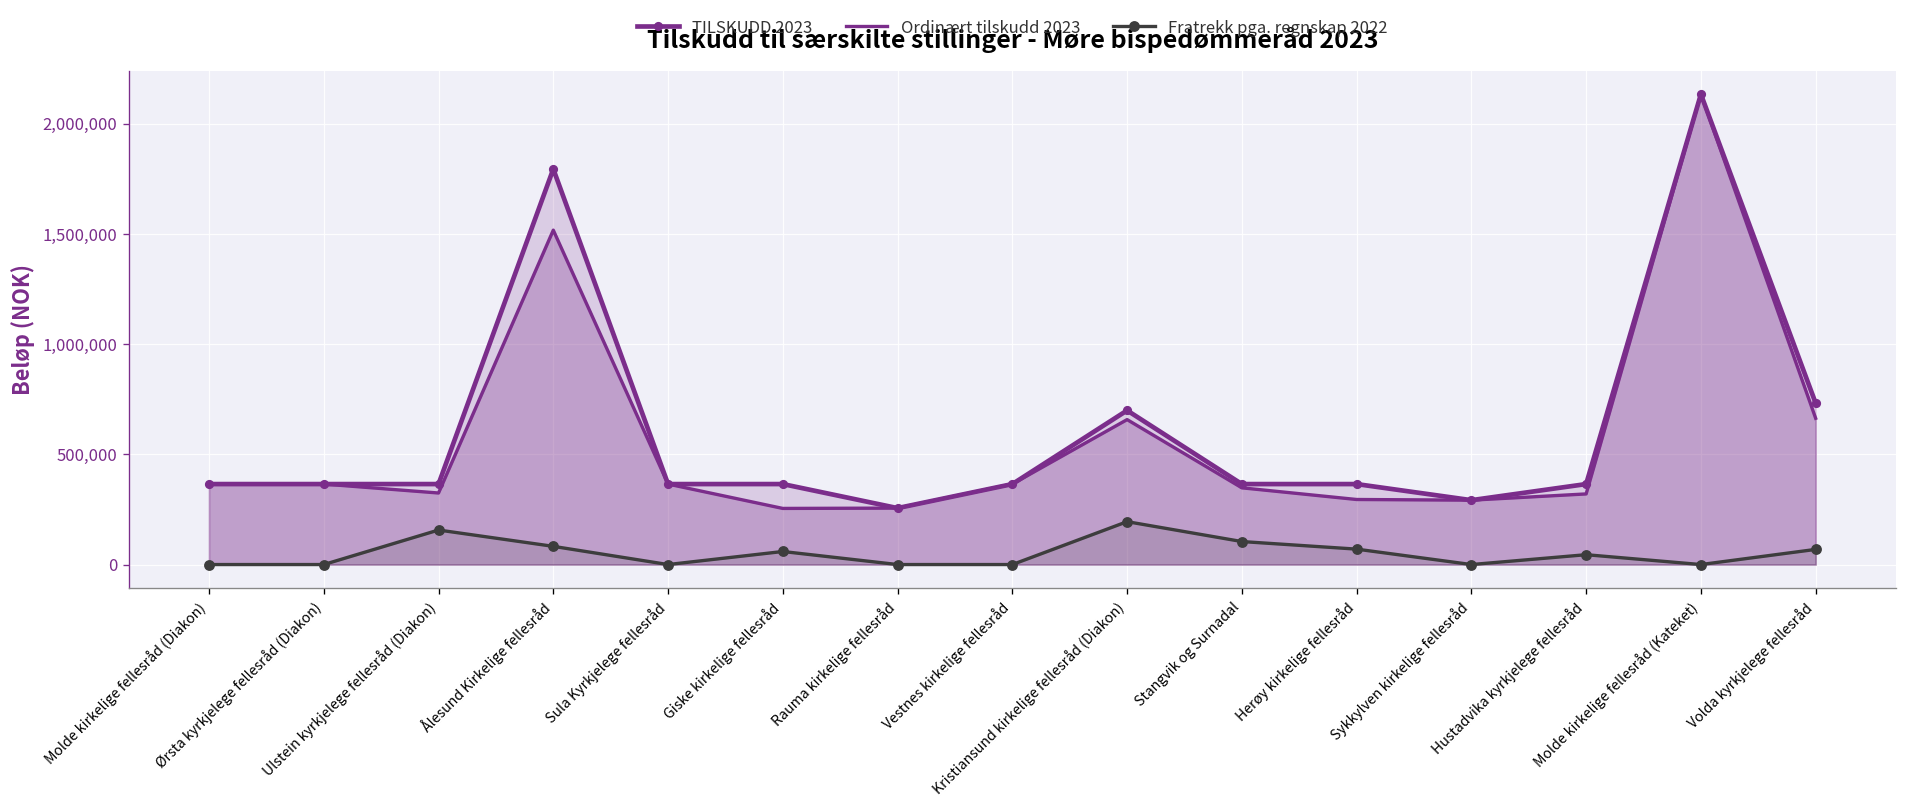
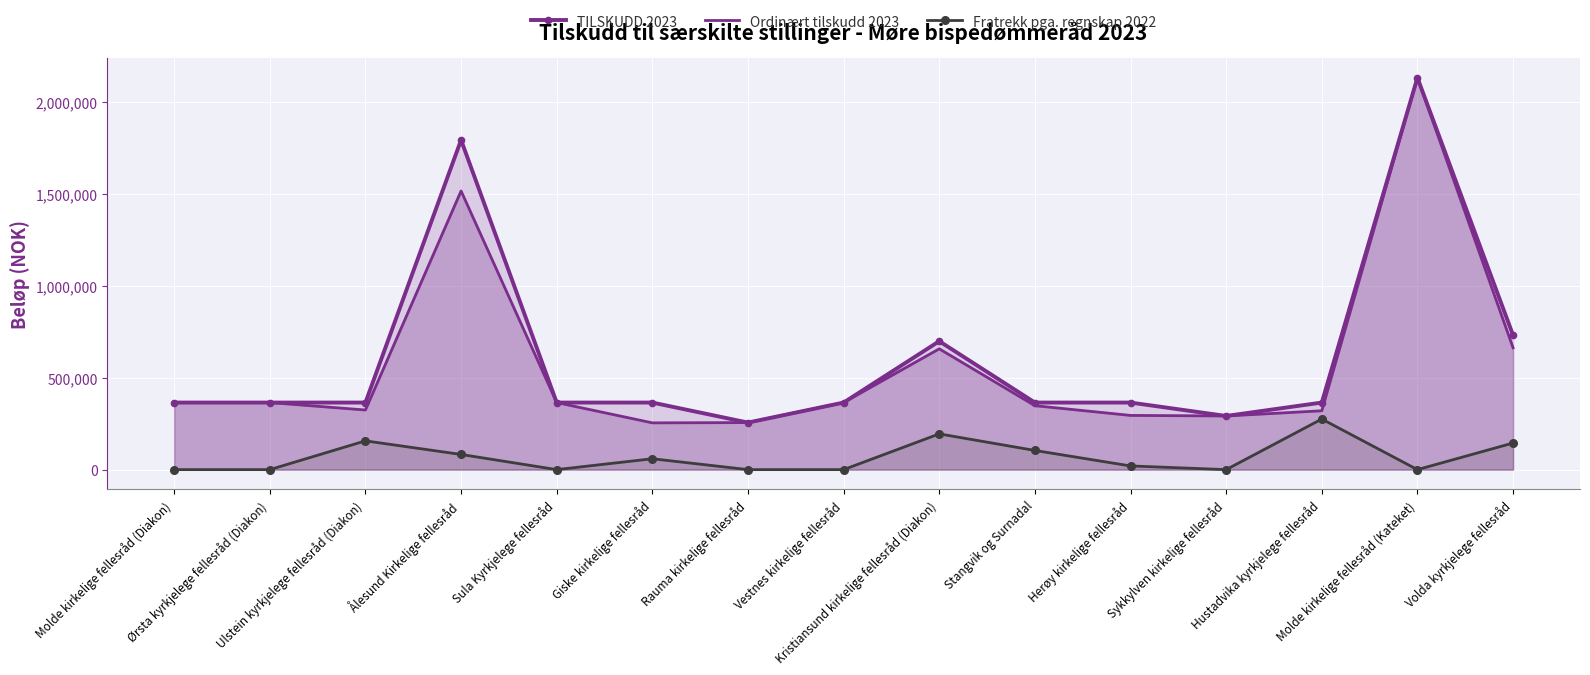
  {
    "Fratrekk pga. regnskap 2022": {
      "Molde kirkelige fellesråd (Diakon)": "0",
      "Ørsta kyrkjelege fellesråd (Diakon)": "0",
      "Ulstein kyrkjelege fellesråd (Diakon)": "160,000",
      "Ålesund Kirkelige fellesråd": "80,000",
      "Sula Kyrkjelege fellesråd": "0",
      "Giske kirkelige fellesråd": "60,000",
      "Rauma kirkelige fellesråd": "0",
      "Vestnes kirkelige fellesråd": "0",
      "Kristiansund kirkelige fellesråd (Diakon)": "190,000",
      "Stangvik og Surnadal": "100,000",
-     "Herøy kirkelige fellesråd": "70,000",
+     "Herøy kirkelige fellesråd": "20,000",
      "Sykkylven kirkelige fellesråd": "0",
-     "Hustadvika kyrkjelege fellesråd": "40,000",
+     "Hustadvika kyrkjelege fellesråd": "280,000",
      "Molde kirkelige fellesråd (Kateket)": "0",
-     "Volda kyrkjelege fellesråd": "70,000"
+     "Volda kyrkjelege fellesråd": "140,000"
    }
  }
